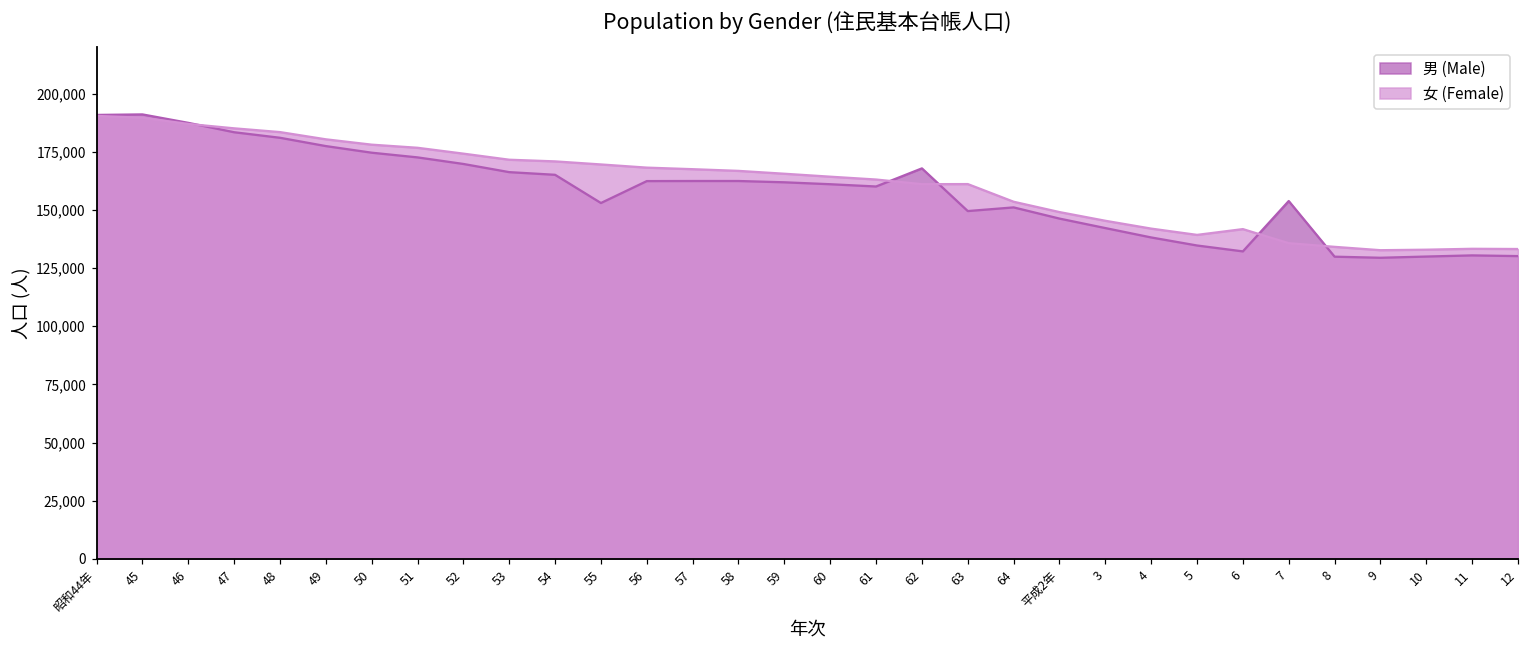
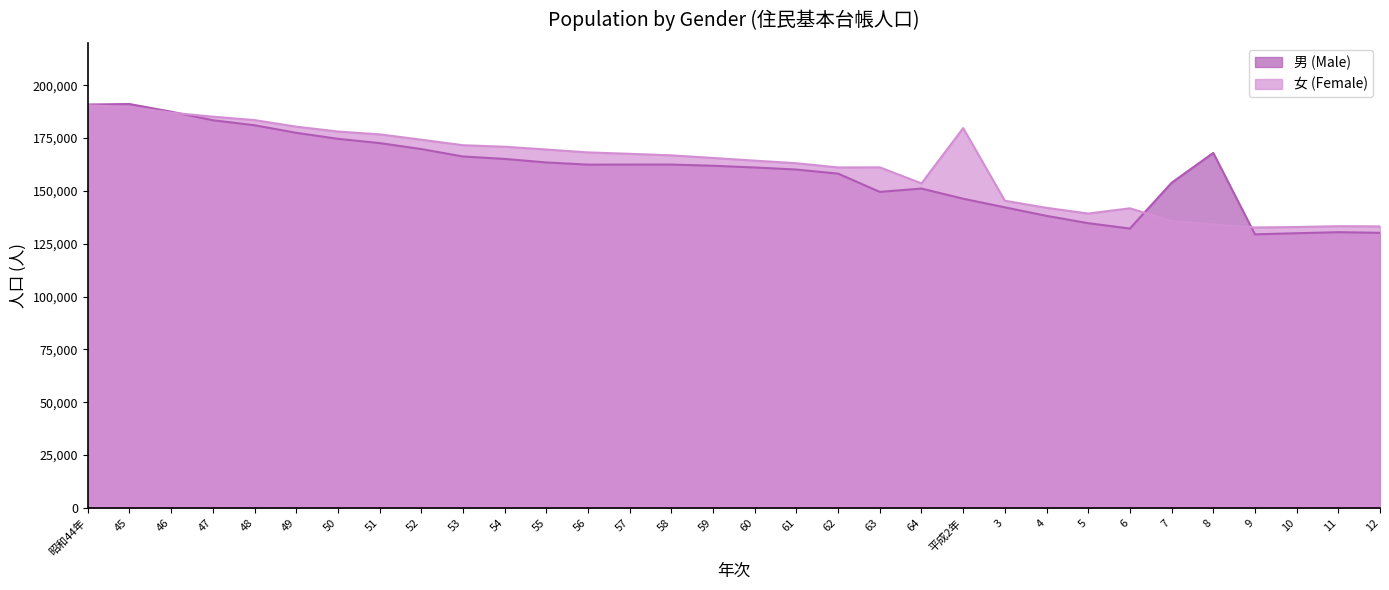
  {
    "男 (Male)": {
      "45": "191,000",
      "47": "183,000",
      "48": "181,000",
      "49": "178,000",
      "50": "175,000",
      "51": "173,000",
      "52": "170,000",
      "53": "166,000",
      "54": "165,000",
-     "55": "153,000",
+     "55": "163,000",
      "56": "162,000",
      "57": "162,000",
      "58": "162,000",
      "59": "162,000",
      "60": "161,000",
      "61": "160,000",
-     "62": "168,000",
+     "62": "158,000",
      "63": "150,000",
      "64": "151,000",
      "平成2年": "146,000",
      "3": "142,000",
      "4": "138,000",
      "5": "135,000",
      "6": "132,000",
      "7": "154,000",
-     "8": "130,000",
+     "8": "168,000",
      "9": "129,000",
      "10": "130,000",
      "11": "130,000",
      "12": "130,000"
    },
    "女 (Female)": {
      "45": "190,000",
      "47": "185,000",
      "48": "184,000",
      "49": "180,000",
      "50": "178,000",
      "51": "177,000",
      "52": "174,000",
      "53": "172,000",
      "54": "171,000",
      "55": "170,000",
      "56": "168,000",
      "57": "168,000",
      "58": "167,000",
      "59": "166,000",
      "60": "164,000",
      "61": "163,000",
      "62": "161,000",
      "63": "161,000",
      "64": "154,000",
-     "平成2年": "149,000",
+     "平成2年": "180,000",
      "3": "145,000",
      "4": "142,000",
      "5": "139,000",
      "6": "142,000",
      "7": "136,000",
      "8": "134,000",
      "9": "133,000",
      "10": "133,000",
      "11": "133,000",
      "12": "133,000"
    }
  }
